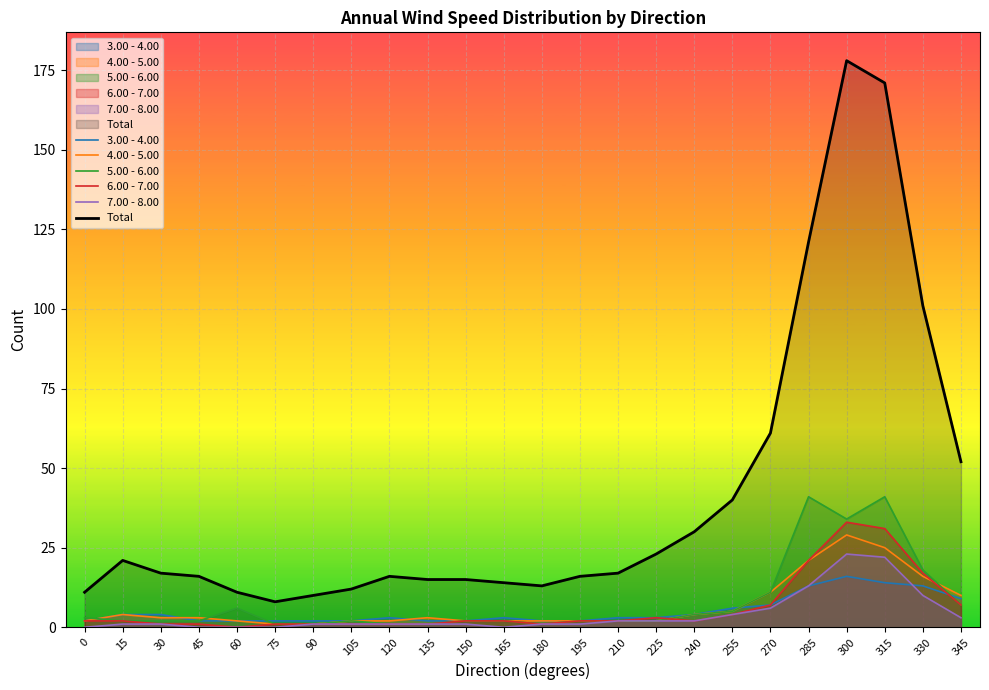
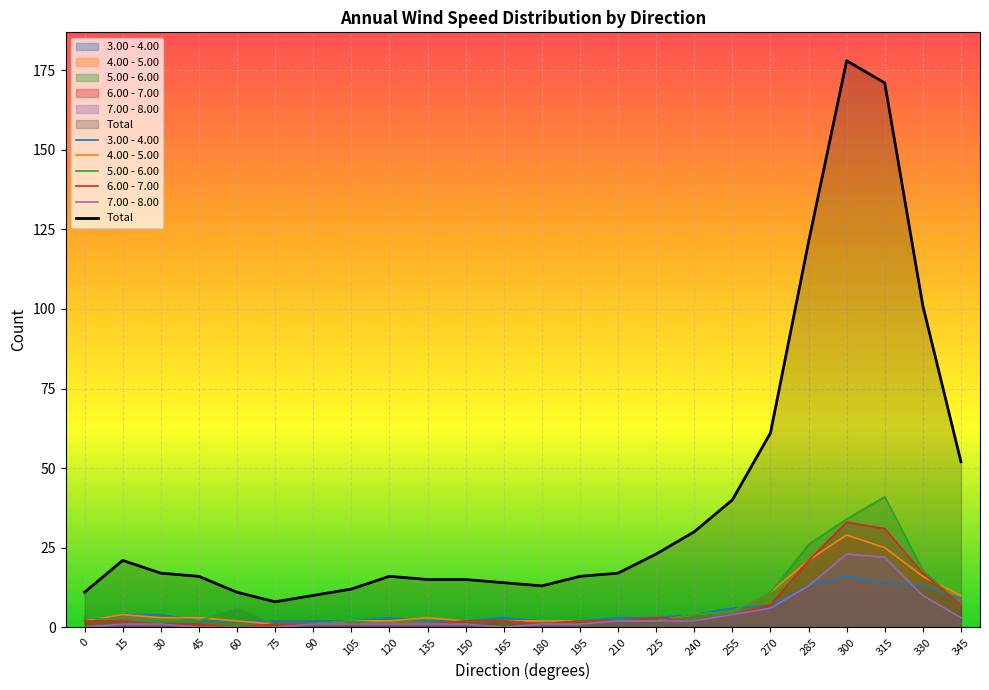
  {
    "5.00 - 6.00": {
      "0": 3,
      "30": 2,
      "60": 6,
-     "285": 41,
+     "285": 26,
      "300": 34,
      "315": 41,
      "330": 18
    }
  }
